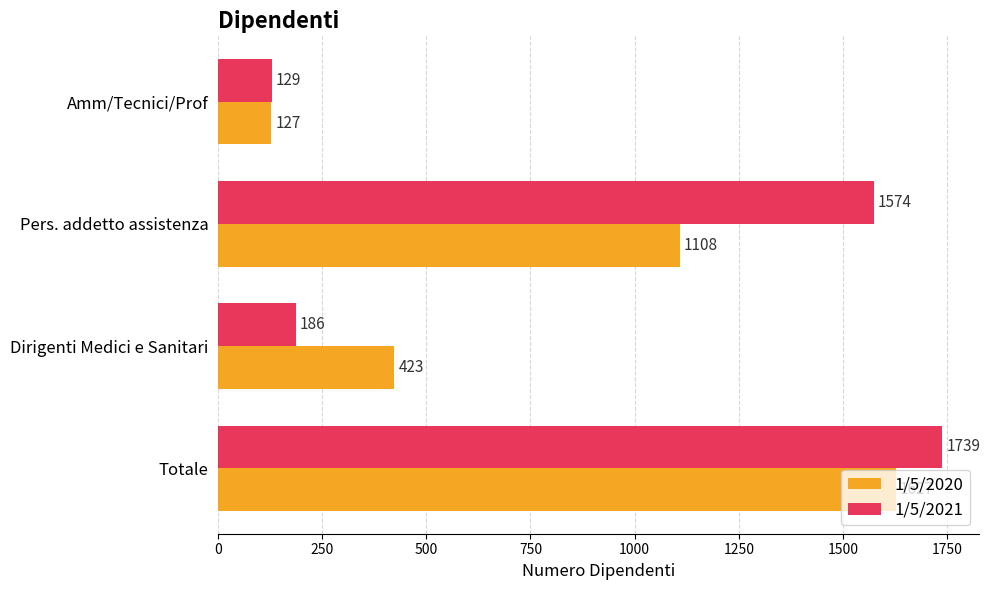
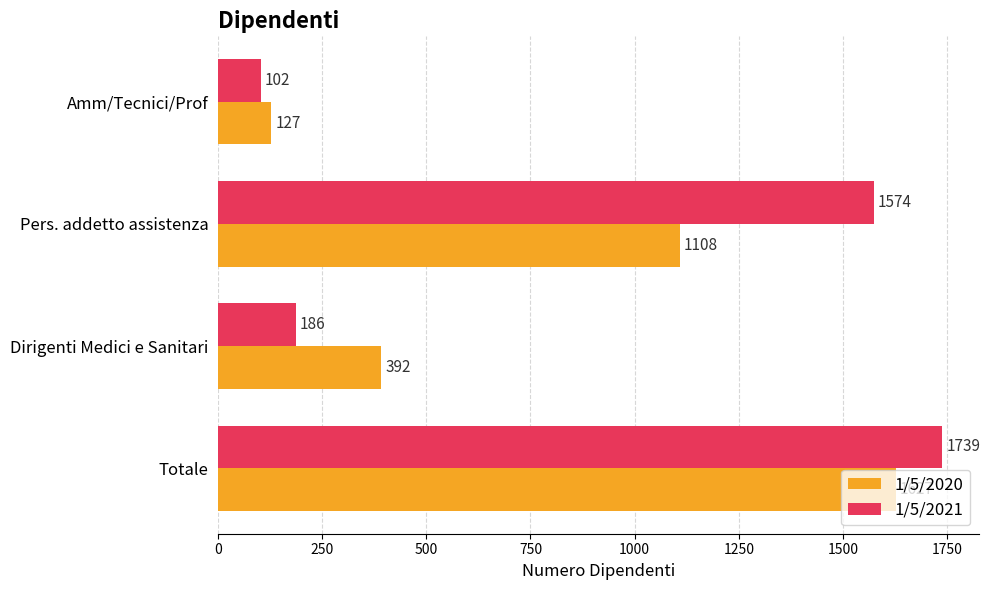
  {
    "1/5/2020": {
      "Amm/Tecnici/Prof": 127,
      "Pers. addetto assistenza": 1108,
-     "Dirigenti Medici e Sanitari": 423
+     "Dirigenti Medici e Sanitari": 392
    },
    "1/5/2021": {
-     "Amm/Tecnici/Prof": 129,
+     "Amm/Tecnici/Prof": 102,
      "Pers. addetto assistenza": 1574,
      "Dirigenti Medici e Sanitari": 186,
      "Totale": 1739
    }
  }
